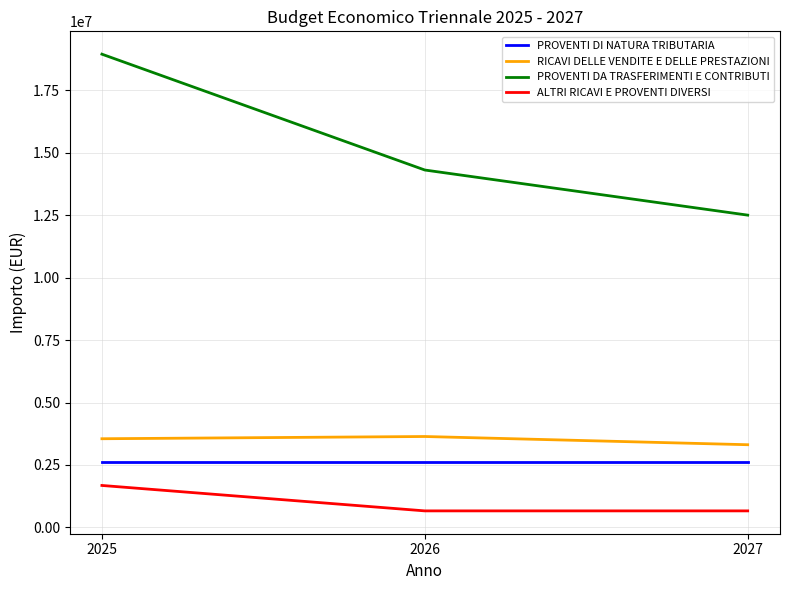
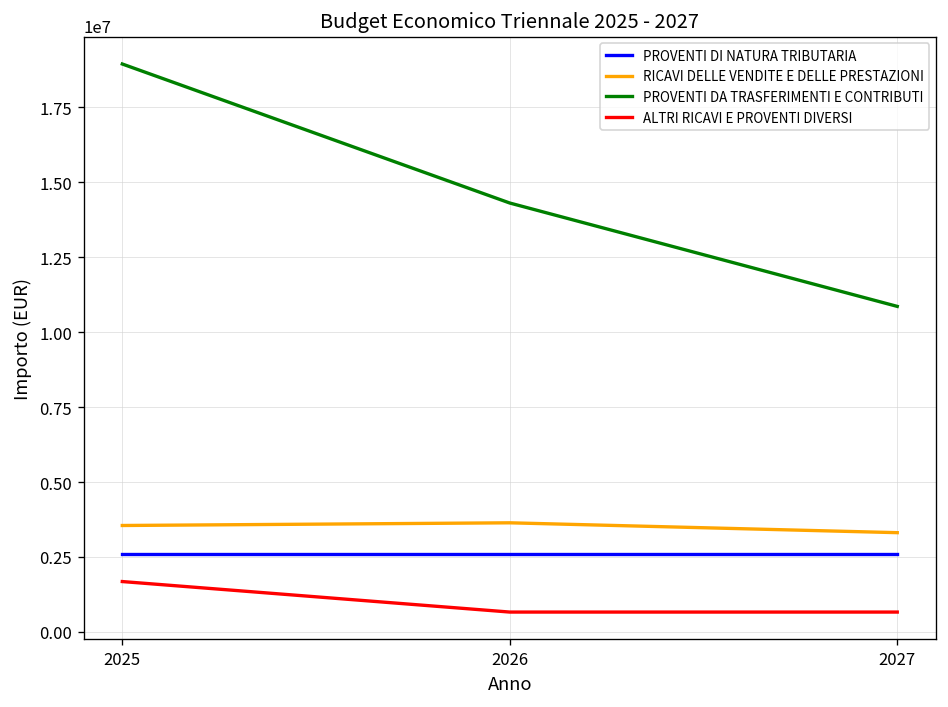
  {
    "PROVENTI DI NATURA TRIBUTARIA": {
      "2025": 2600000,
      "2026": 2600000,
      "2027": 2600000
    },
    "RICAVI DELLE VENDITE E DELLE PRESTAZIONI": {
      "2025": 3500000,
      "2026": 3600000,
      "2027": 3300000
    },
    "PROVENTI DA TRASFERIMENTI E CONTRIBUTI": {
      "2025": 19000000,
      "2026": 14300000,
-     "2027": 12500000
+     "2027": 10900000
    },
    "ALTRI RICAVI E PROVENTI DIVERSI": {
      "2025": 1700000,
      "2026": 700000,
      "2027": 700000
    }
  }
